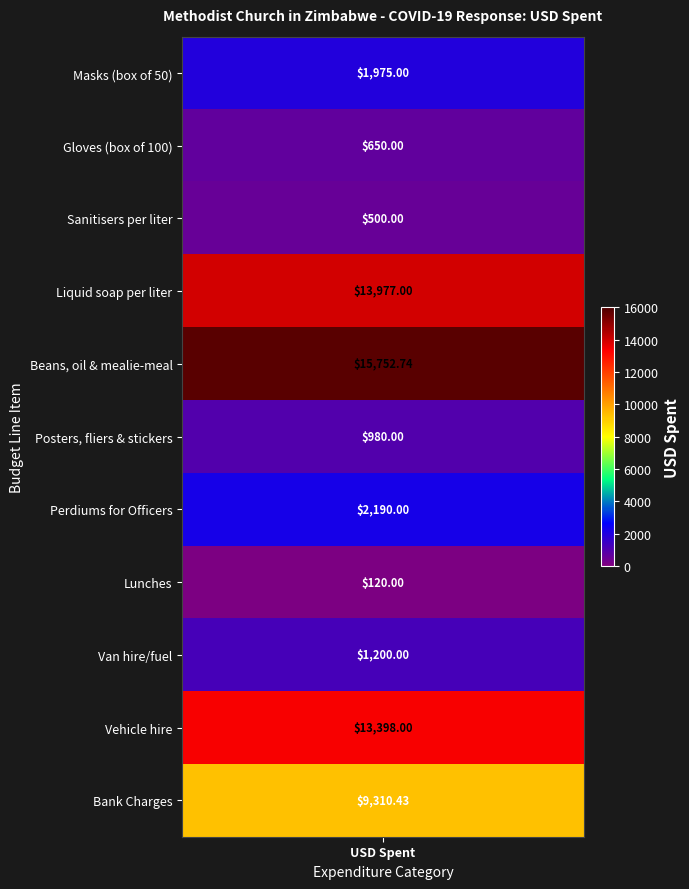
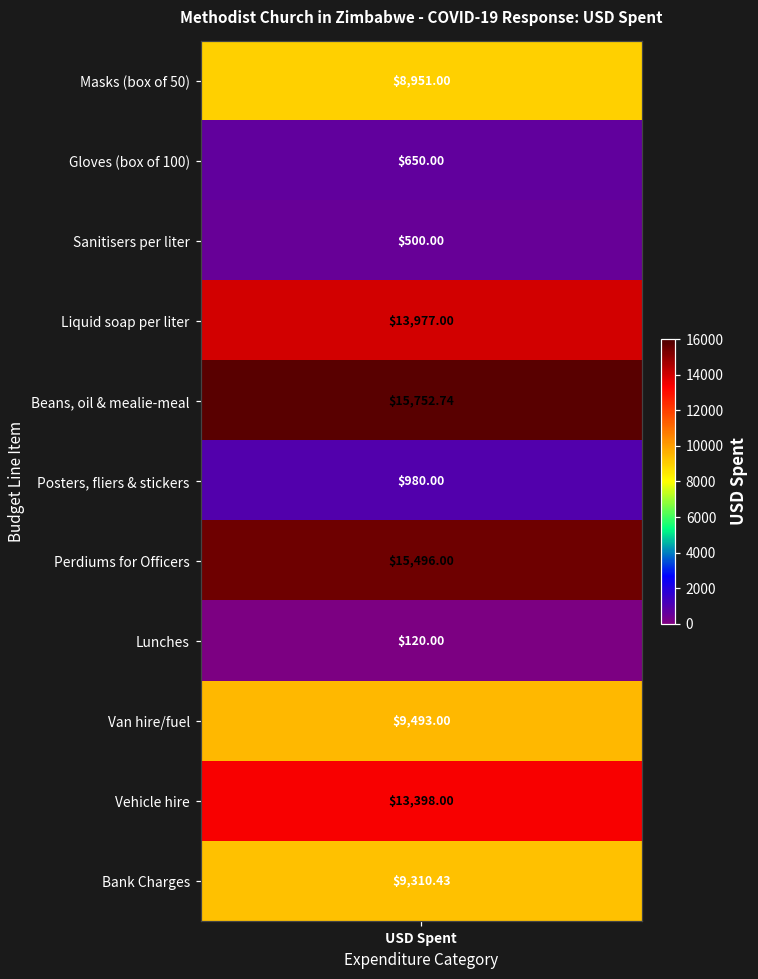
  {
    "Masks (box of 50)": {
-     "USD Spent": "$1,975.00"
+     "USD Spent": "$8,951.00"
    },
    "Gloves (box of 100)": {
      "USD Spent": "$650.00"
    },
    "Sanitisers per liter": {
      "USD Spent": "$500.00"
    },
    "Liquid soap per liter": {
      "USD Spent": "$13,977.00"
    },
    "Beans, oil & mealie-meal": {
      "USD Spent": "$15,752.74"
    },
    "Posters, fliers & stickers": {
      "USD Spent": "$980.00"
    },
    "Perdiums for Officers": {
-     "USD Spent": "$2,190.00"
+     "USD Spent": "$15,496.00"
    },
    "Lunches": {
      "USD Spent": "$120.00"
    },
    "Van hire/fuel": {
-     "USD Spent": "$1,200.00"
+     "USD Spent": "$9,493.00"
    },
    "Vehicle hire": {
      "USD Spent": "$13,398.00"
    },
    "Bank Charges": {
      "USD Spent": "$9,310.43"
    }
  }
